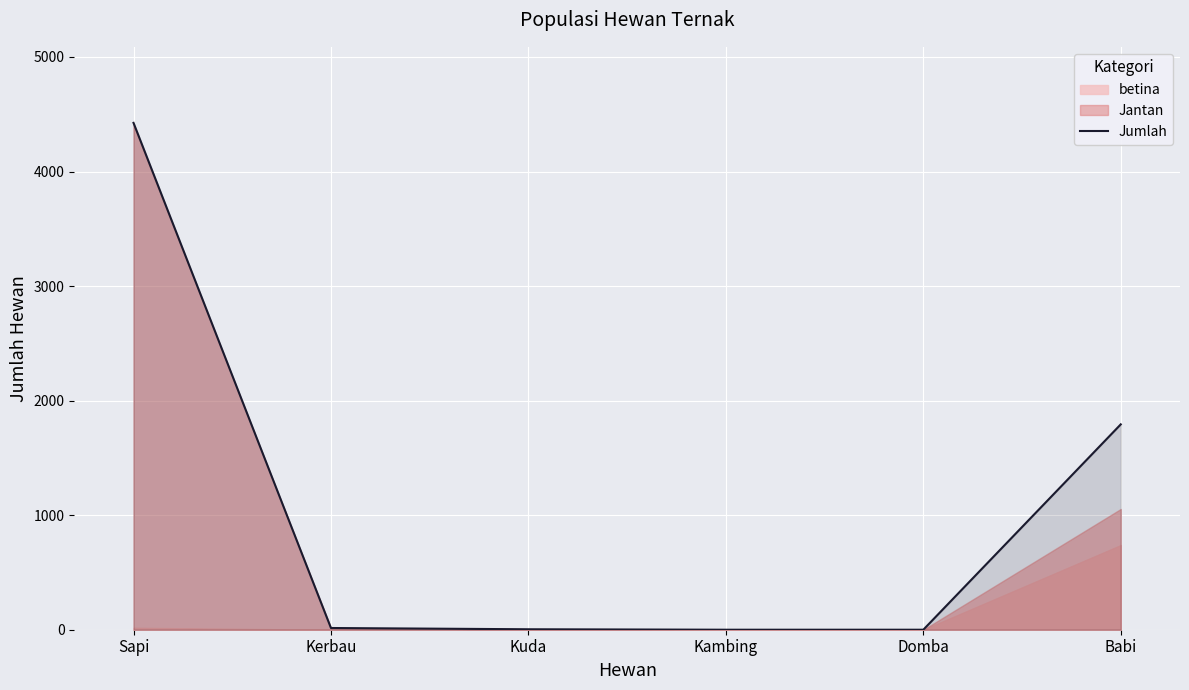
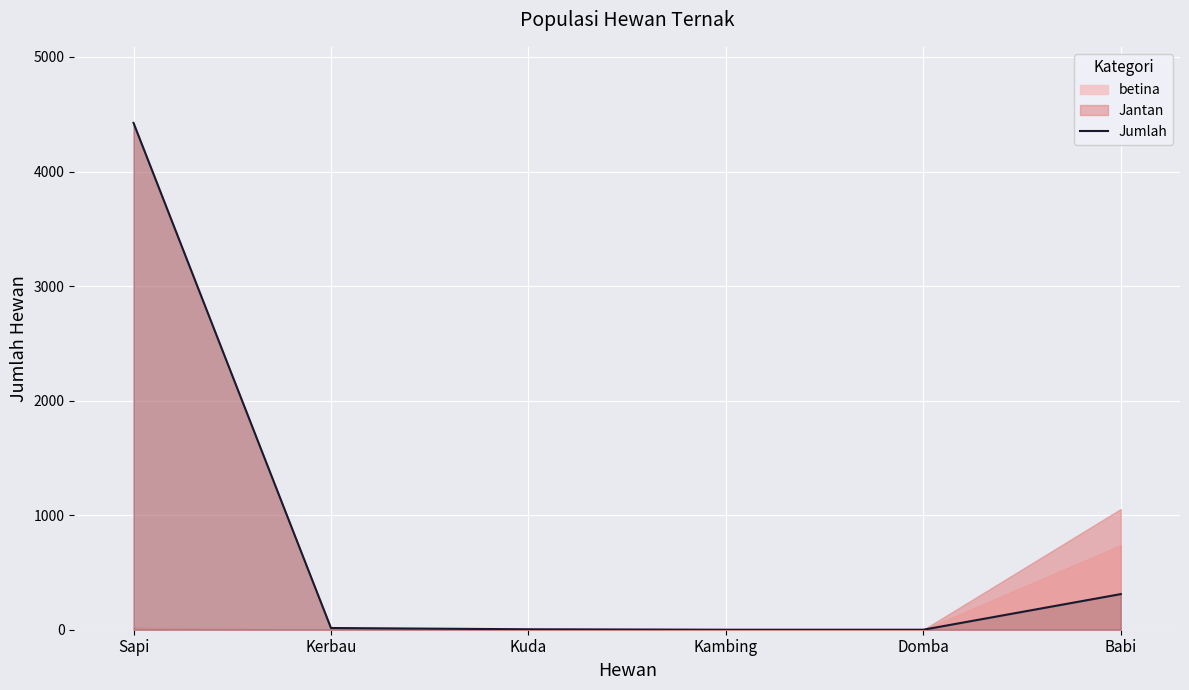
  {
    "Jumlah": {
-     "Babi": 1790
+     "Babi": 310
    }
  }
